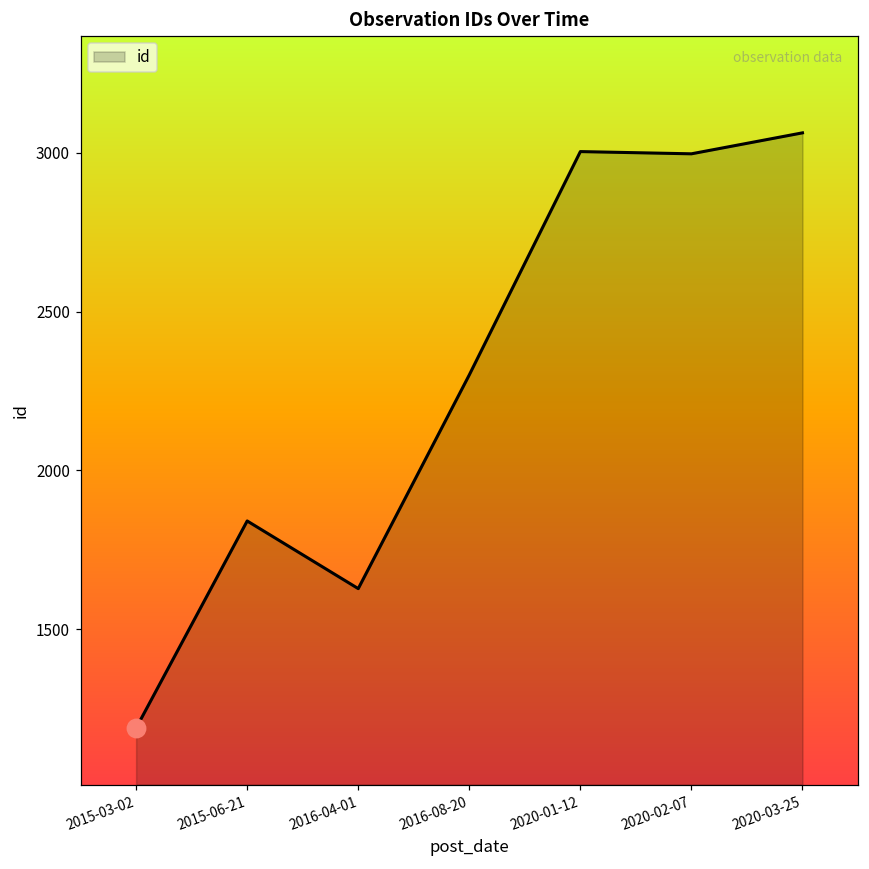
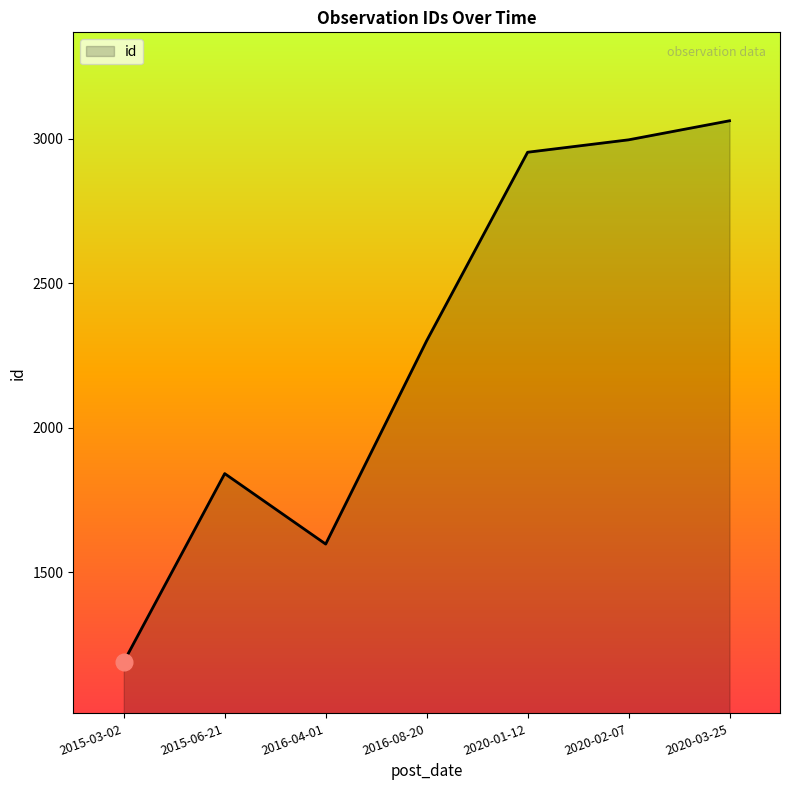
  {
    "id": {
      "2015-06-21": 1840,
-     "2016-04-01": 1630,
+     "2016-04-01": 1600,
      "2016-08-20": 2300,
-     "2020-01-12": 3000,
+     "2020-01-12": 2950,
      "2020-02-07": 3000,
      "2020-03-25": 3060
    }
  }
